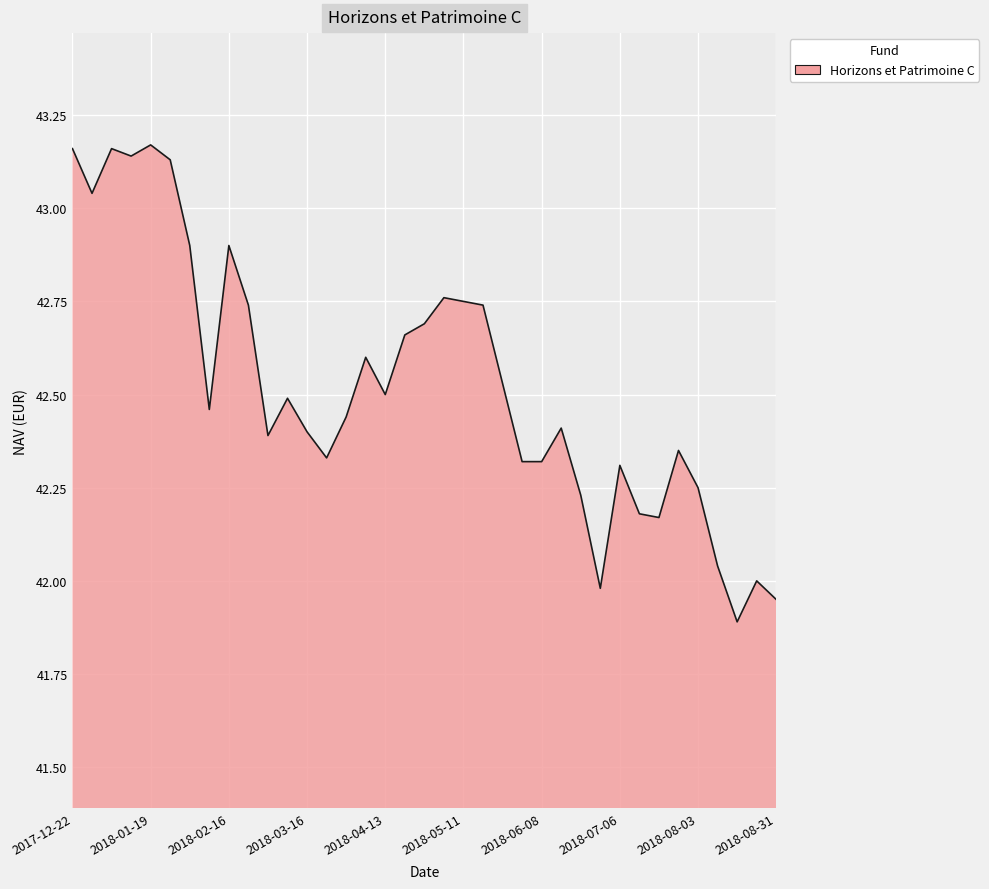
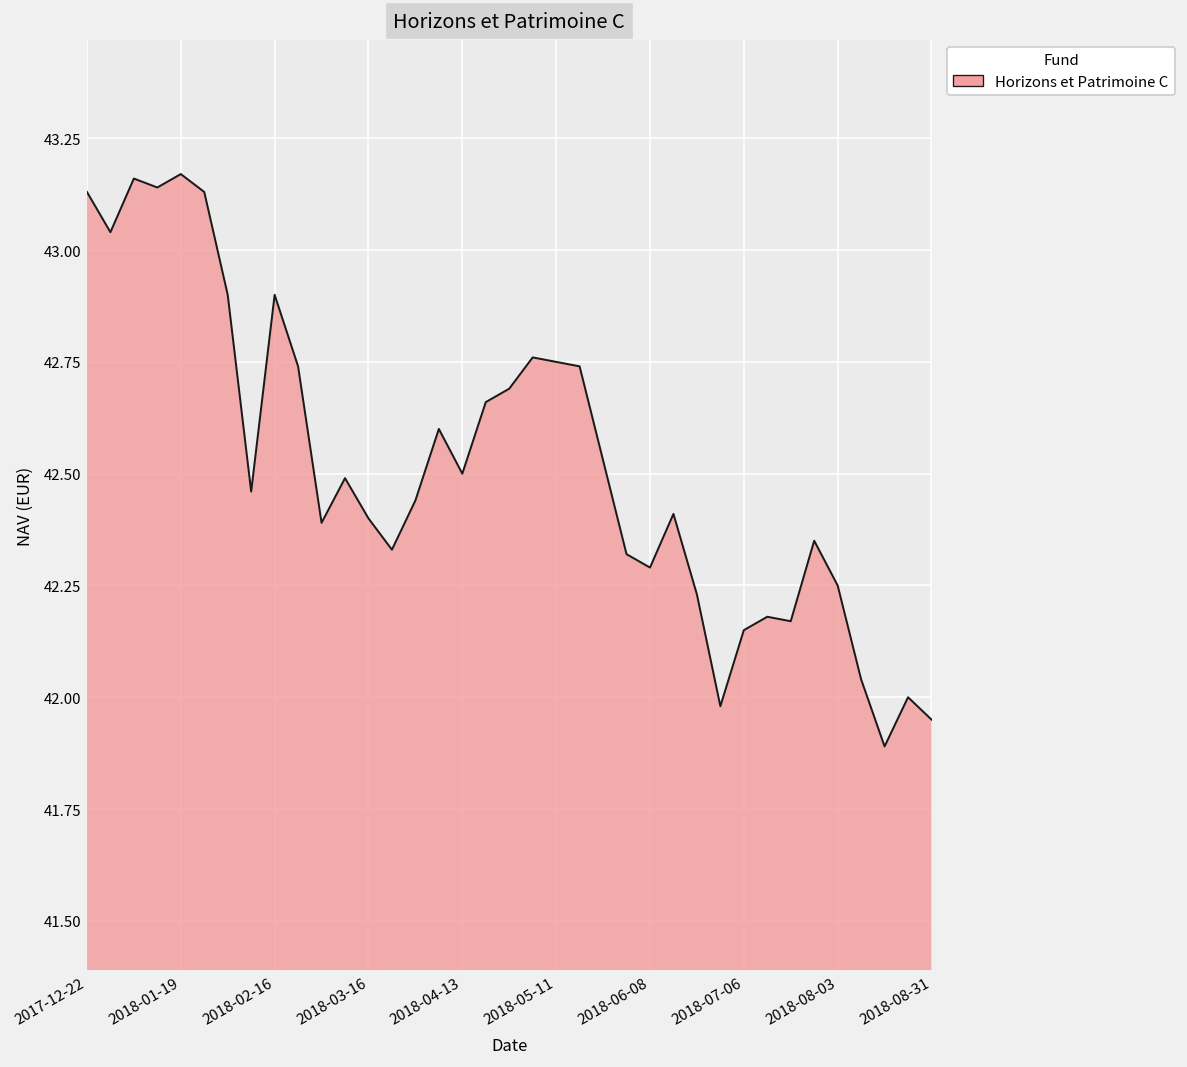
  {
-   "2017-12-22": 43.16,
+   "2017-12-22": 43.13,
    "2018-01-19": 43.17,
    "2018-02-16": 42.90,
    "2018-03-16": 42.40,
    "2018-04-13": 42.50,
    "2018-05-11": 42.75,
-   "2018-06-08": 42.32,
-   "2018-07-06": 42.31,
+   "2018-06-08": 42.29,
+   "2018-07-06": 42.15,
    "2018-08-03": 42.25,
    "2018-08-31": 41.95
  }
